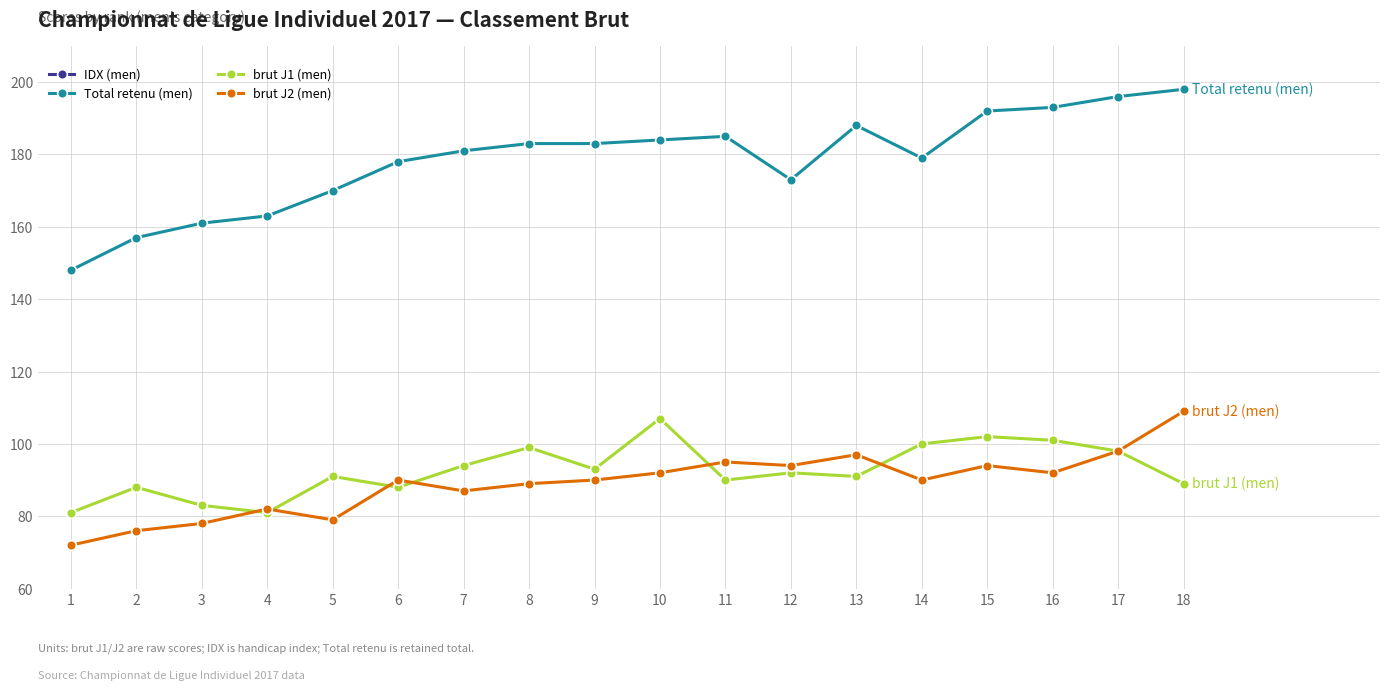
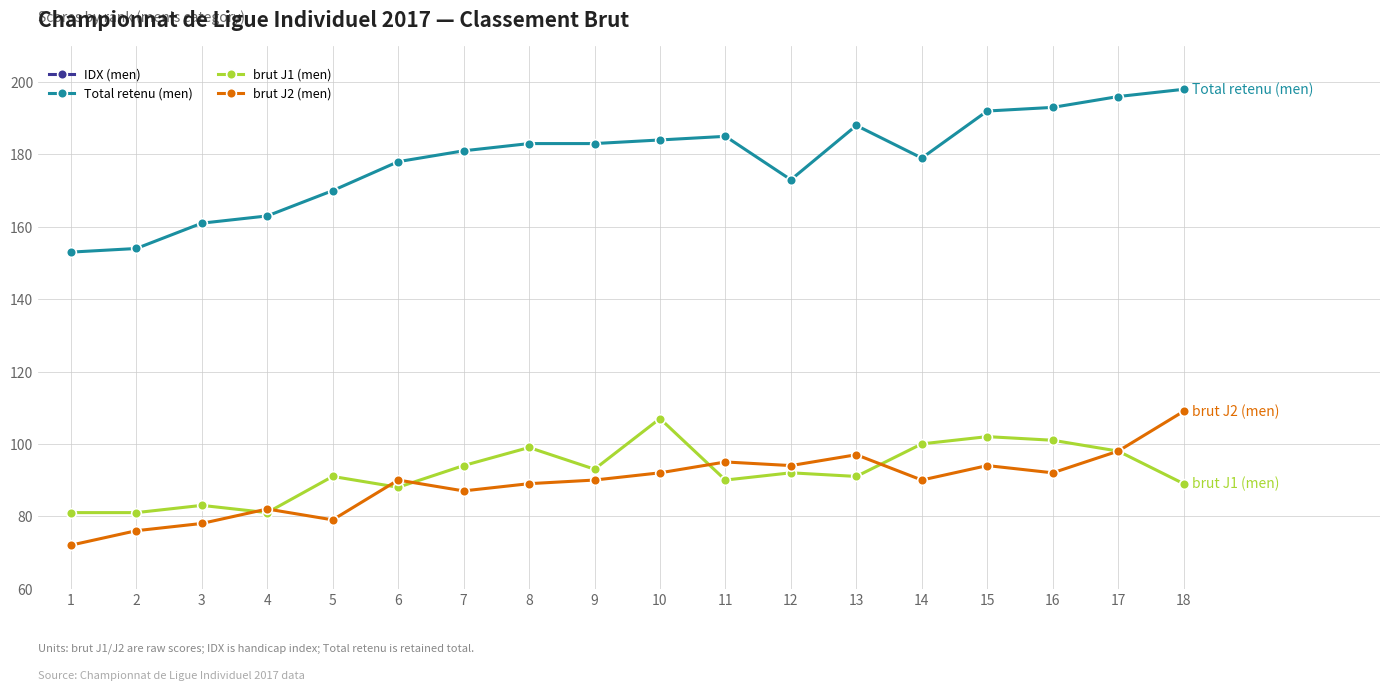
  {
    "Total retenu (men)": {
-     "1": 148,
-     "2": 157,
+     "1": 153,
+     "2": 154,
      "3": 161,
      "4": 163,
      "5": 170,
      "6": 178,
      "7": 181,
      "8": 183,
      "9": 183,
      "10": 184,
      "11": 185,
      "12": 173,
      "13": 188,
      "14": 179,
      "15": 192,
      "16": 193,
      "17": 196,
      "18": 198
    },
    "brut J1 (men)": {
      "1": 81,
-     "2": 88,
+     "2": 81,
      "3": 83,
      "4": 81,
      "5": 91,
      "6": 88,
      "7": 94,
      "8": 99,
      "9": 93,
      "10": 107,
      "11": 90,
      "12": 92,
      "13": 91,
      "14": 100,
      "15": 102,
      "16": 101,
      "18": 89
    },
    "brut J2 (men)": {
      "1": 72,
      "2": 76,
      "3": 78,
      "4": 82,
      "5": 79,
      "6": 90,
      "7": 87,
      "8": 89,
      "9": 90,
      "10": 92,
      "11": 95,
      "12": 94,
      "13": 97,
      "14": 90,
      "15": 94,
      "16": 92,
      "18": 109
    }
  }
